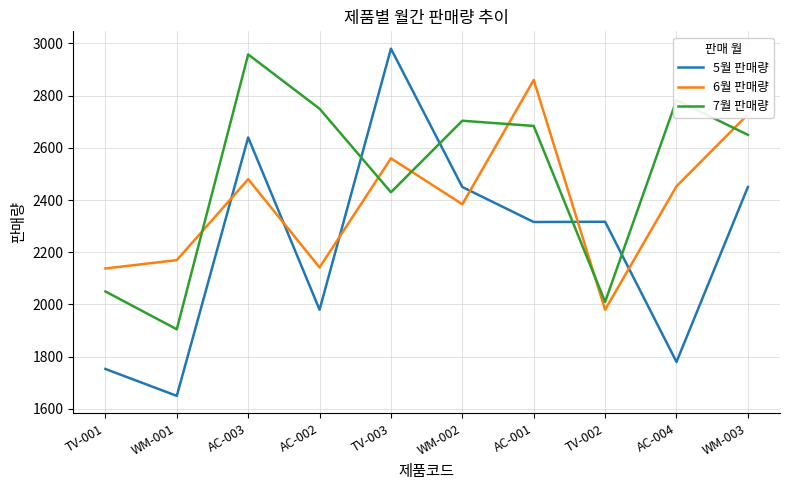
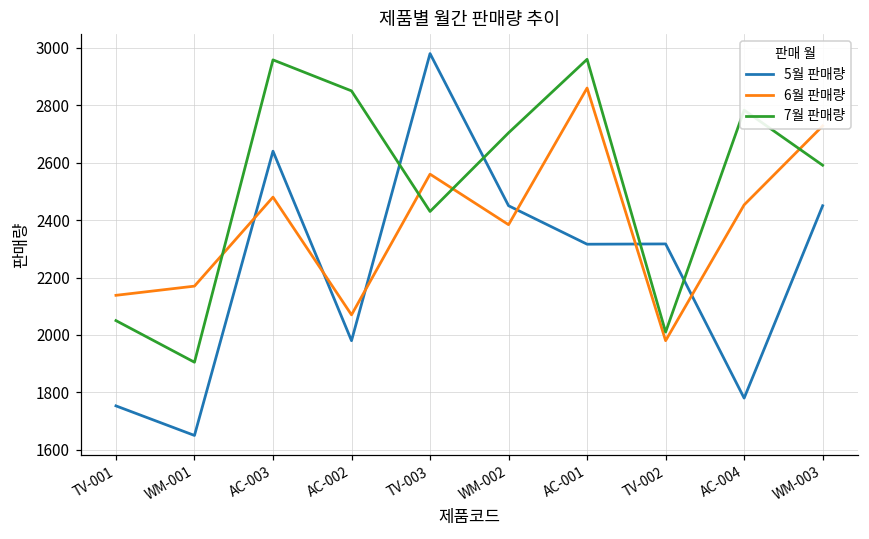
  {
    "5월 판매량": {
      "TV-001": 1750,
      "WM-001": 1650,
      "AC-003": 2640,
      "AC-002": 1980,
      "TV-003": 2980,
      "WM-002": 2450,
      "AC-001": 2320,
      "TV-002": 2320,
      "AC-004": 1780,
      "WM-003": 2450
    },
    "6월 판매량": {
      "TV-001": 2140,
      "WM-001": 2170,
      "AC-003": 2480,
-     "AC-002": 2140,
+     "AC-002": 2070,
      "TV-003": 2560,
      "WM-002": 2380,
      "AC-001": 2860,
      "TV-002": 1980,
      "AC-004": 2450
    },
    "7월 판매량": {
      "TV-001": 2050,
      "WM-001": 1910,
      "AC-003": 2960,
-     "AC-002": 2750,
+     "AC-002": 2850,
      "TV-003": 2430,
      "WM-002": 2700,
-     "AC-001": 2680,
+     "AC-001": 2960,
      "TV-002": 2010,
-     "WM-003": 2650
+     "WM-003": 2590
    }
  }
